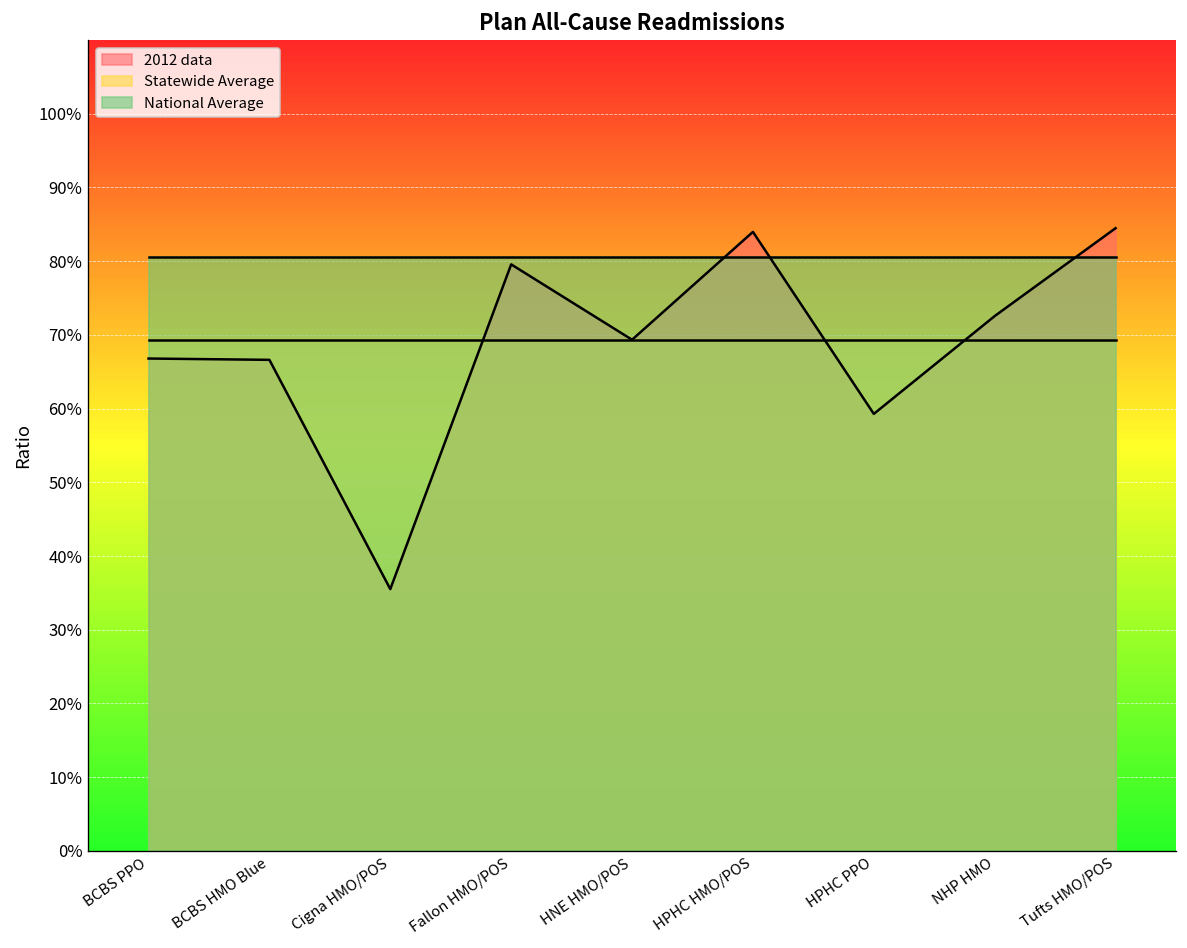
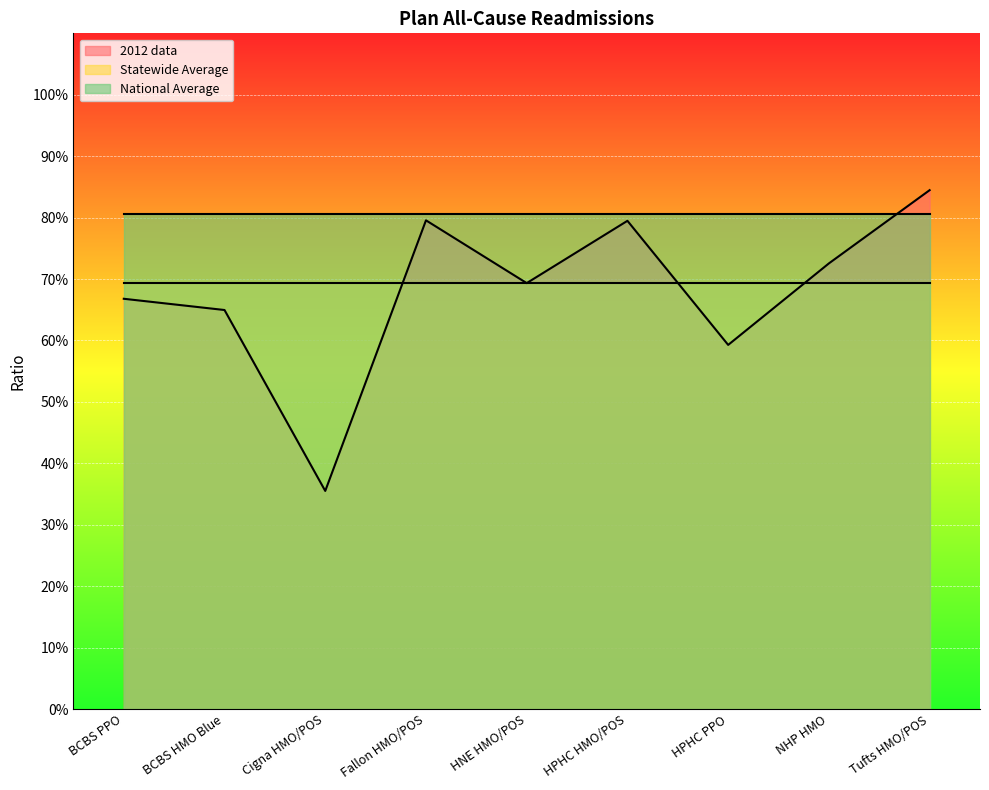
  {
    "2012 data": {
      "BCBS PPO": "67%",
-     "BCBS HMO Blue": "67%",
+     "BCBS HMO Blue": "65%",
      "Cigna HMO/POS": "36%",
      "Fallon HMO/POS": "80%",
-     "HPHC HMO/POS": "84%",
+     "HPHC HMO/POS": "79%",
      "HPHC PPO": "59%",
      "NHP HMO": "73%",
      "Tufts HMO/POS": "84%"
    },
    "Statewide Average": {
      "BCBS PPO": "69%",
      "BCBS HMO Blue": "69%",
      "Cigna HMO/POS": "69%",
      "Fallon HMO/POS": "69%",
      "HPHC HMO/POS": "69%",
      "HPHC PPO": "69%",
      "NHP HMO": "69%",
      "Tufts HMO/POS": "69%"
    },
    "National Average": {
      "BCBS PPO": "81%",
      "BCBS HMO Blue": "81%",
      "Cigna HMO/POS": "81%",
      "Fallon HMO/POS": "81%",
      "HNE HMO/POS": "81%",
      "HPHC HMO/POS": "81%",
      "HPHC PPO": "81%",
      "NHP HMO": "81%",
      "Tufts HMO/POS": "81%"
    }
  }
